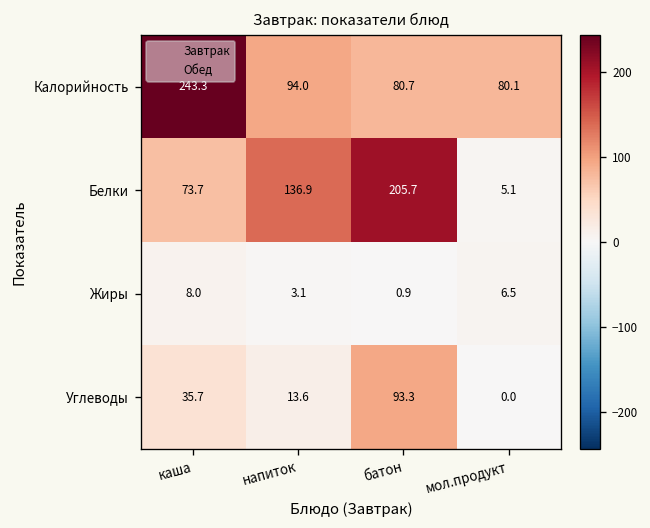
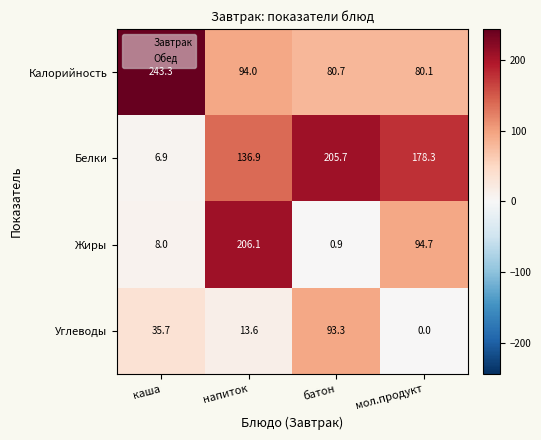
  {
    "Калорийность": {
      "напиток": 94.0,
      "батон": 80.7,
      "мол.продукт": 80.1
    },
    "Белки": {
-     "каша": 73.7,
+     "каша": 6.9,
      "напиток": 136.9,
      "батон": 205.7,
-     "мол.продукт": 5.1
+     "мол.продукт": 178.3
    },
    "Жиры": {
      "каша": 8.0,
-     "напиток": 3.1,
+     "напиток": 206.1,
      "батон": 0.9,
-     "мол.продукт": 6.5
+     "мол.продукт": 94.7
    },
    "Углеводы": {
      "каша": 35.7,
      "напиток": 13.6,
      "батон": 93.3,
      "мол.продукт": 0.0
    }
  }
